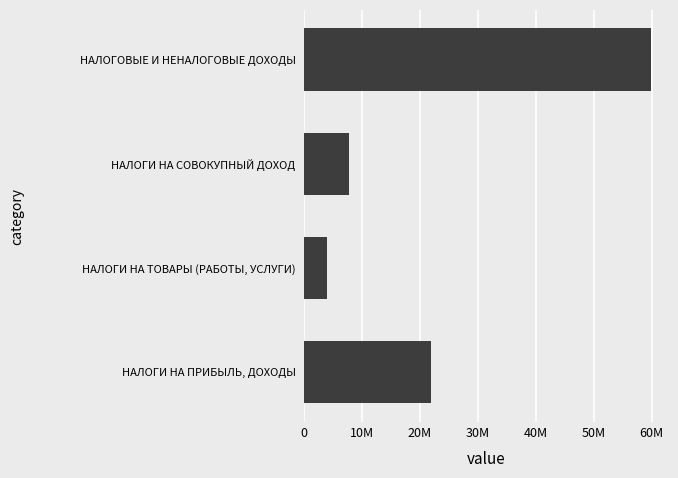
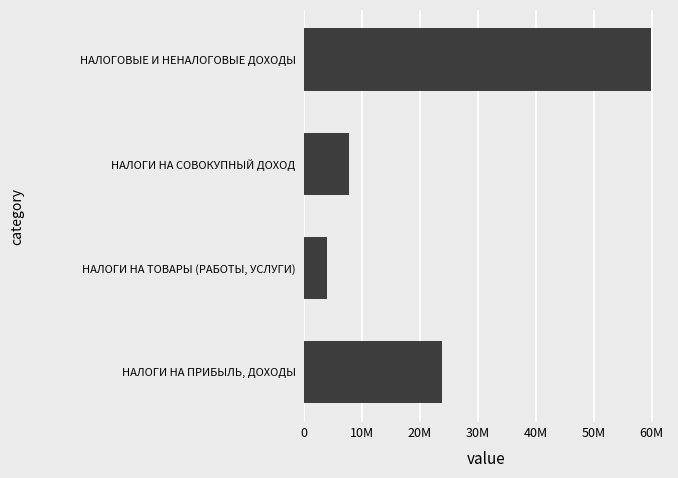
  {
    "НАЛОГОВЫЕ И НЕНАЛОГОВЫЕ ДОХОДЫ": 60000000,
    "НАЛОГИ НА СОВОКУПНЫЙ ДОХОД": 8000000,
    "НАЛОГИ НА ТОВАРЫ (РАБОТЫ, УСЛУГИ)": 4000000,
-   "НАЛОГИ НА ПРИБЫЛЬ, ДОХОДЫ": 22000000
+   "НАЛОГИ НА ПРИБЫЛЬ, ДОХОДЫ": 24000000
  }
